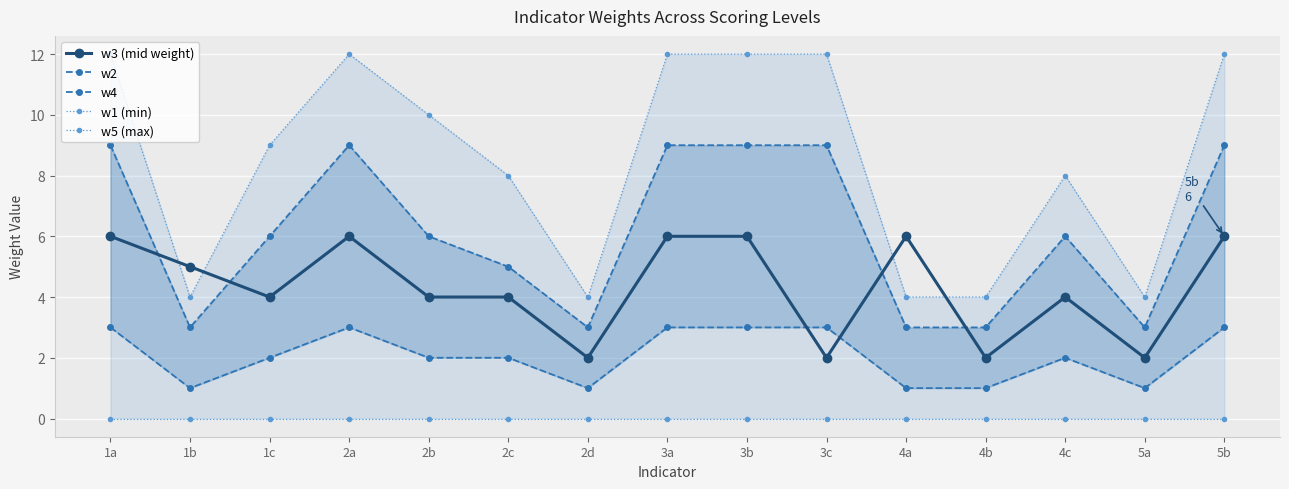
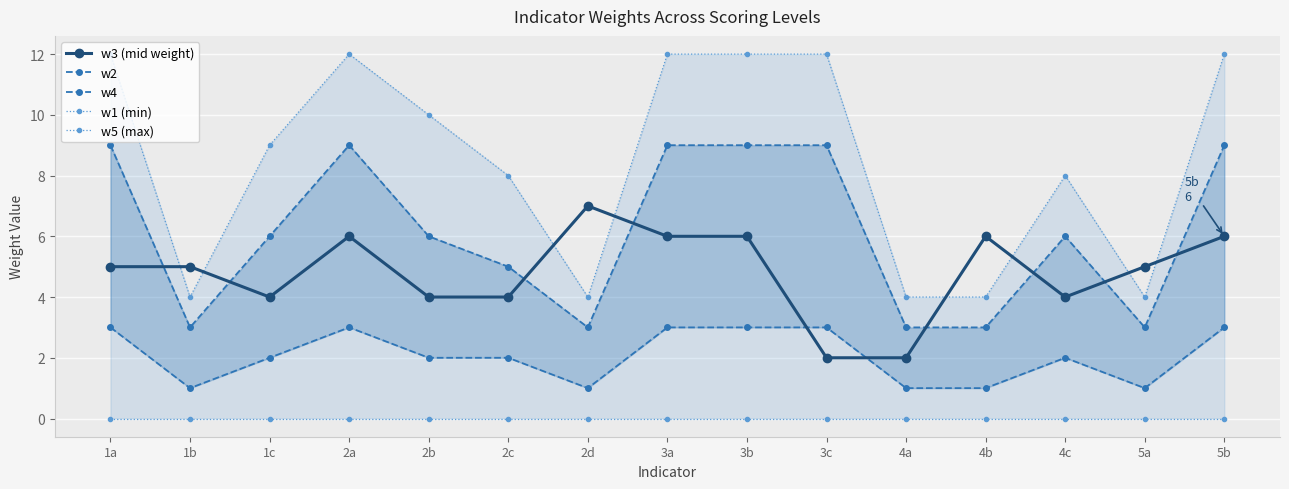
  {
    "w3 (mid weight)": {
-     "1a": 6,
+     "1a": 5,
      "1b": 5,
      "1c": 4,
      "2a": 6,
      "2b": 4,
      "2c": 4,
-     "2d": 2,
+     "2d": 7,
      "3a": 6,
      "3b": 6,
      "3c": 2,
-     "4a": 6,
-     "4b": 2,
+     "4a": 2,
+     "4b": 6,
      "4c": 4,
-     "5a": 2
+     "5a": 5
    }
  }
